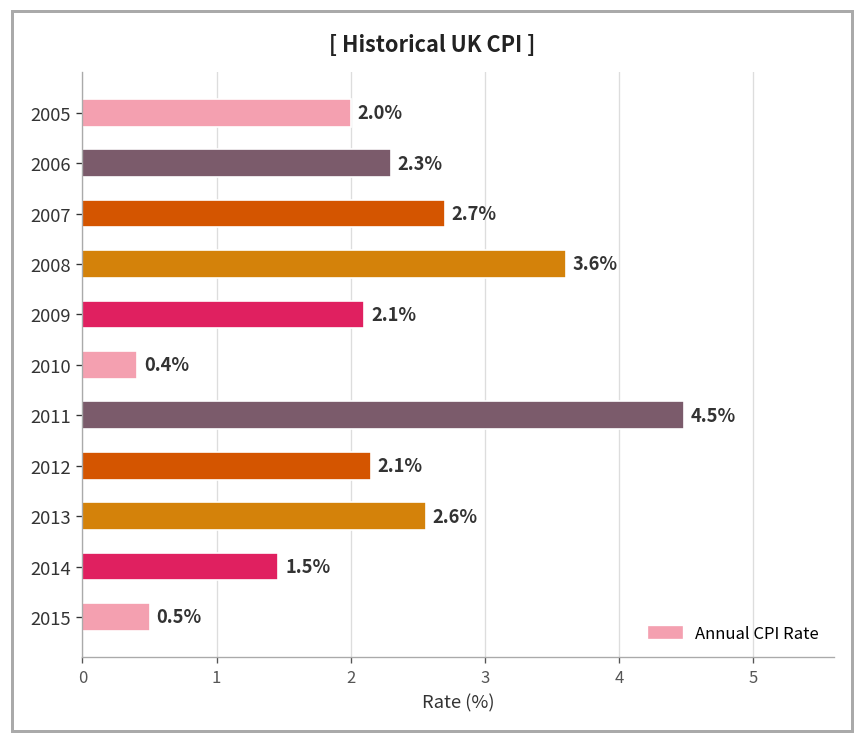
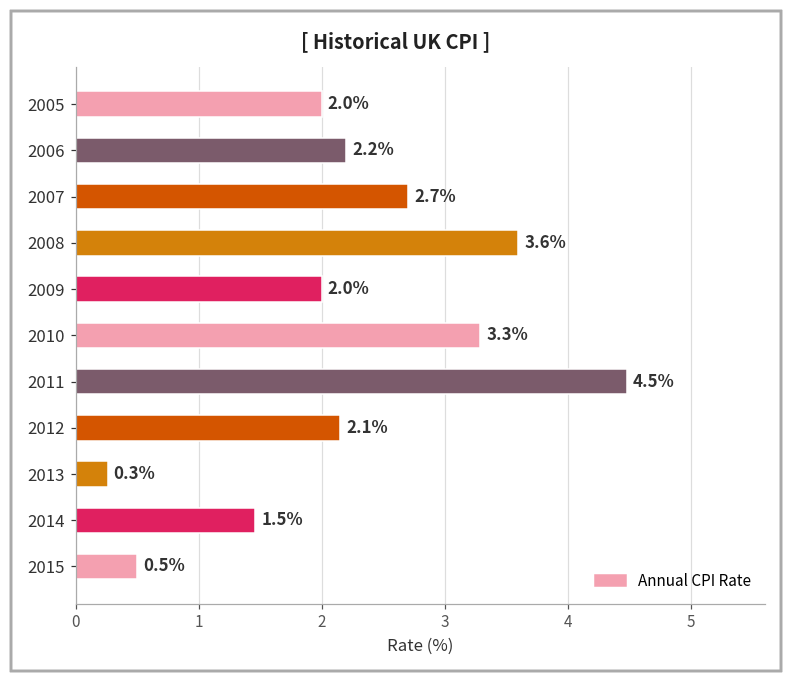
  {
    "2005": "2.0%",
-   "2006": "2.3%",
+   "2006": "2.2%",
    "2007": "2.7%",
    "2008": "3.6%",
-   "2009": "2.1%",
-   "2010": "0.4%",
+   "2009": "2.0%",
+   "2010": "3.3%",
    "2011": "4.5%",
    "2012": "2.1%",
-   "2013": "2.6%",
+   "2013": "0.3%",
    "2014": "1.5%",
    "2015": "0.5%"
  }
